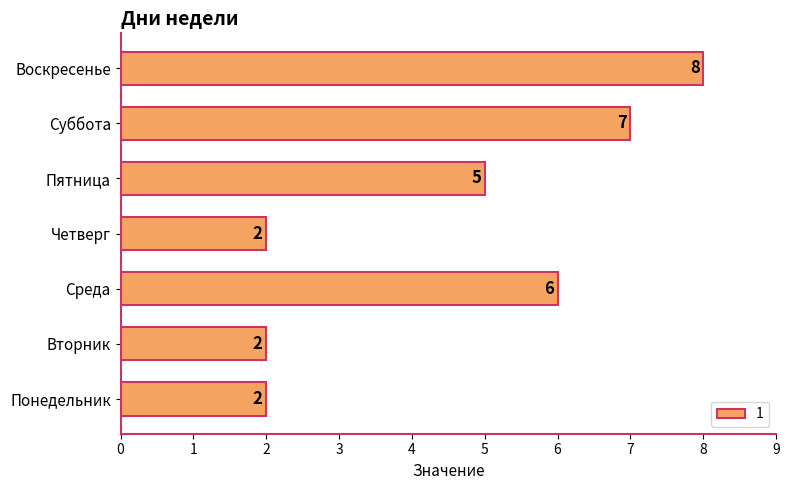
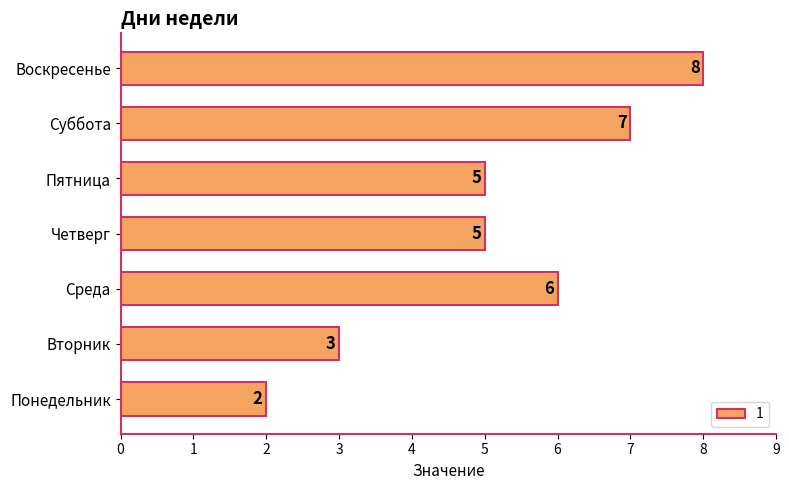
  {
    "Воскресенье": 8,
    "Суббота": 7,
    "Пятница": 5,
-   "Четверг": 2,
+   "Четверг": 5,
    "Среда": 6,
-   "Вторник": 2,
+   "Вторник": 3,
    "Понедельник": 2
  }
